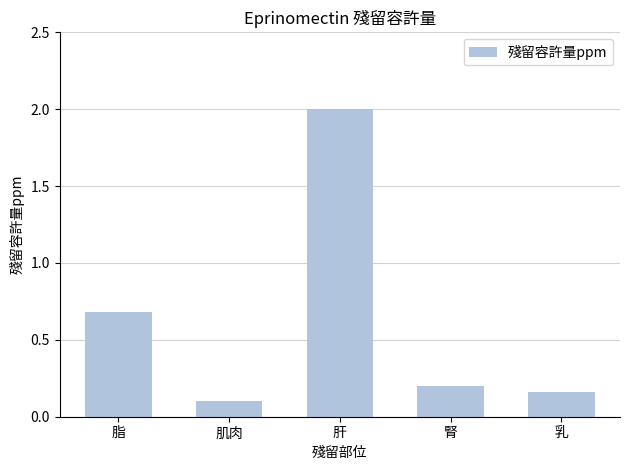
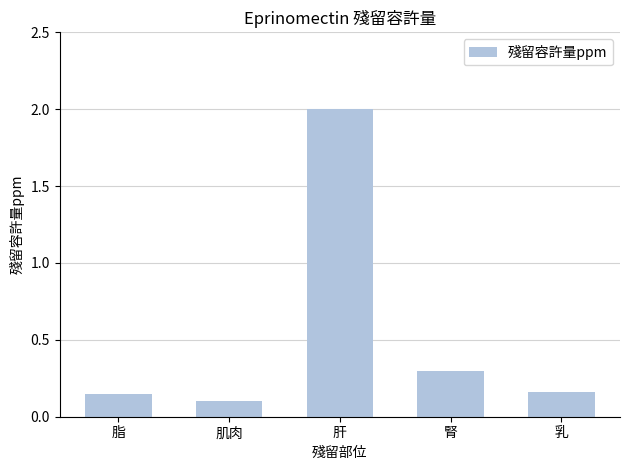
  {
-   "脂": 0.68,
+   "脂": 0.15,
    "肌肉": 0.10,
    "肝": 2.00,
-   "腎": 0.2,
+   "腎": 0.3,
    "乳": 0.16
  }
